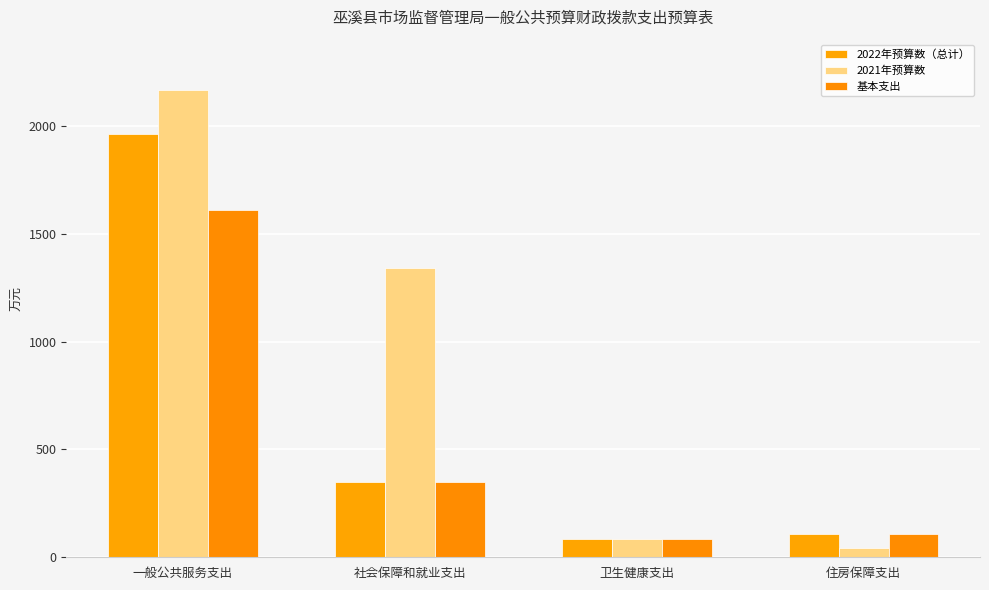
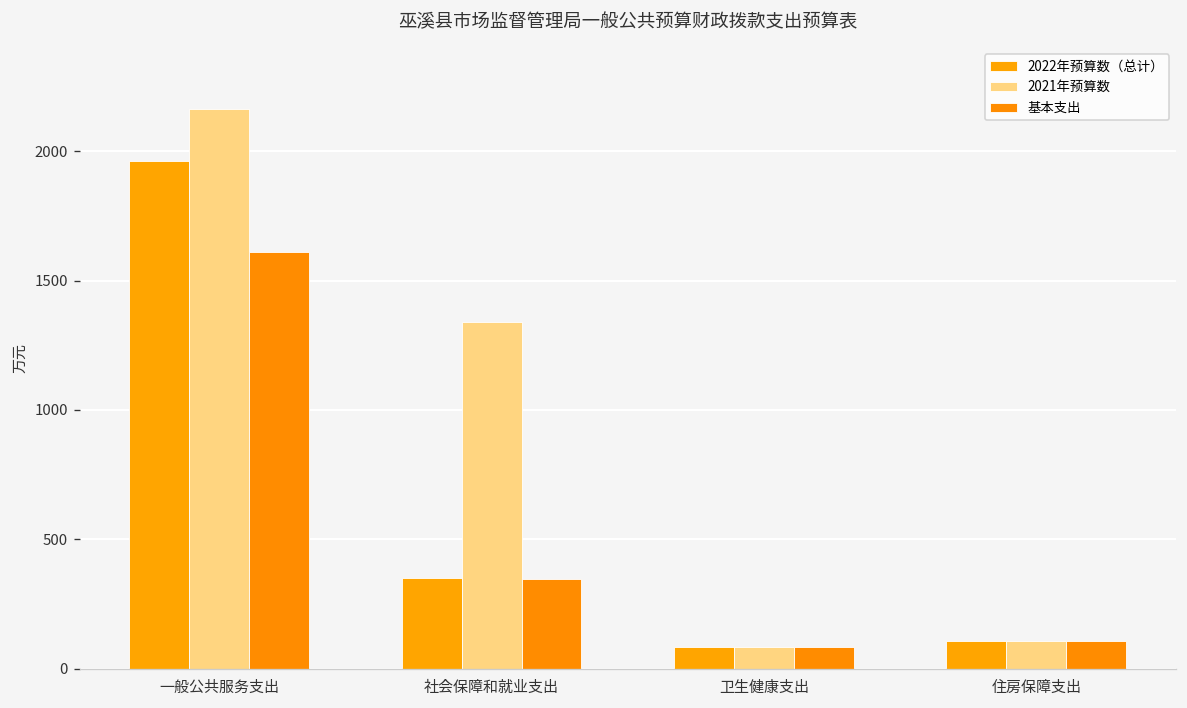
  {
    "2021年预算数": {
      "一般公共服务支出": 2160,
      "社会保障和就业支出": 1340,
      "卫生健康支出": 90,
-     "住房保障支出": 40
+     "住房保障支出": 110
    }
  }
